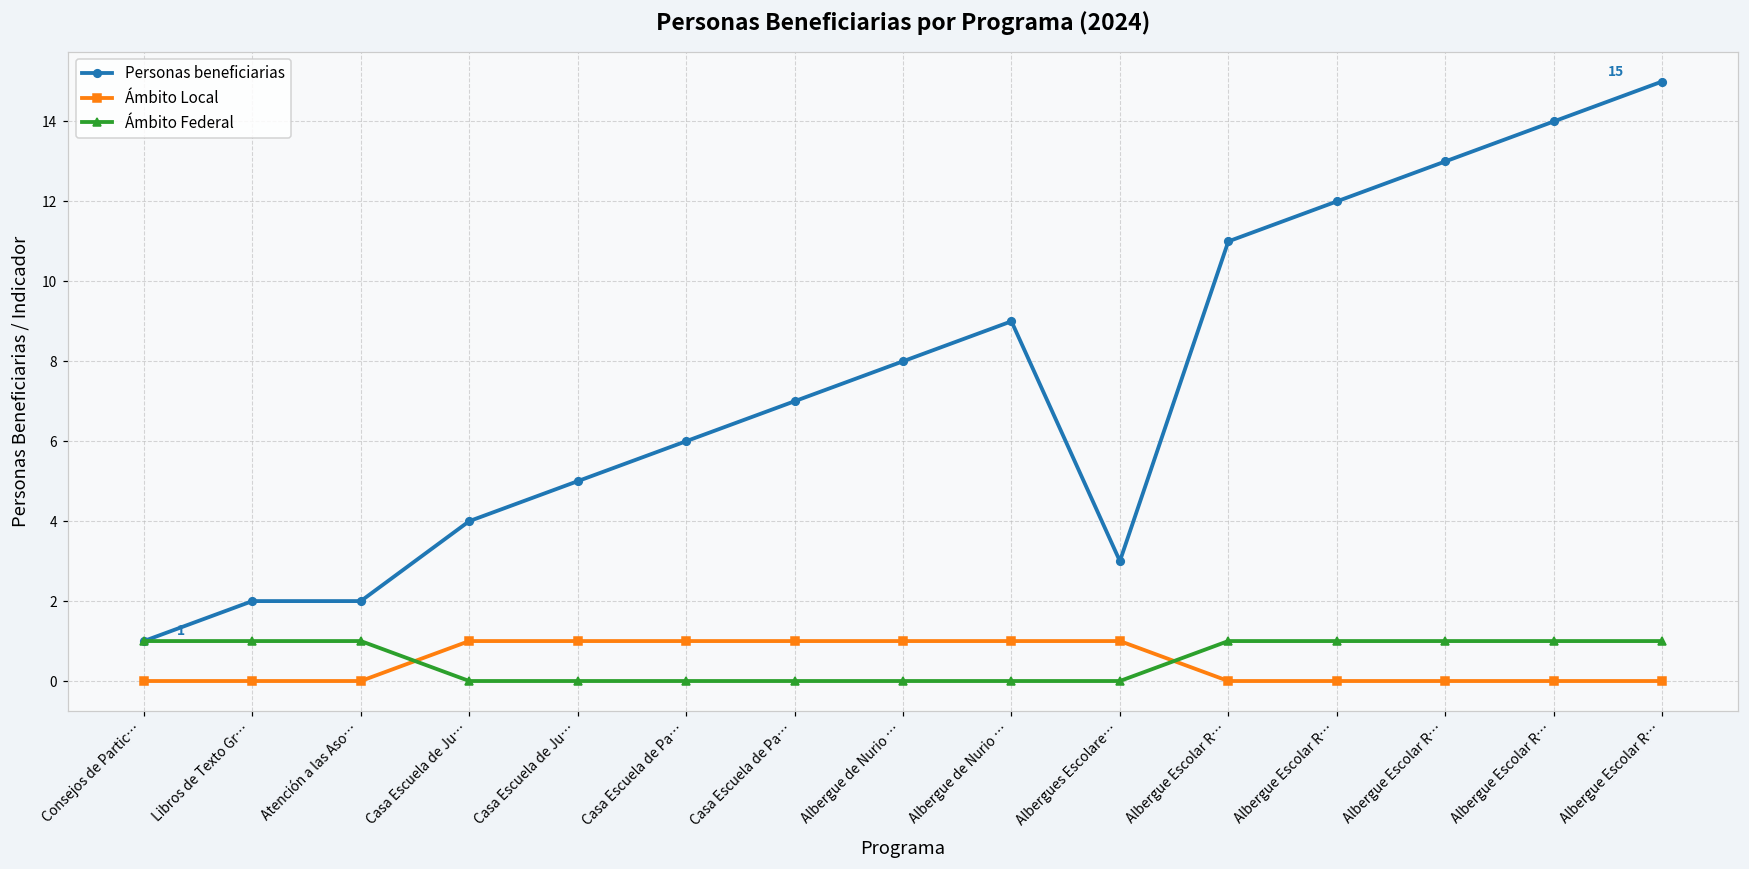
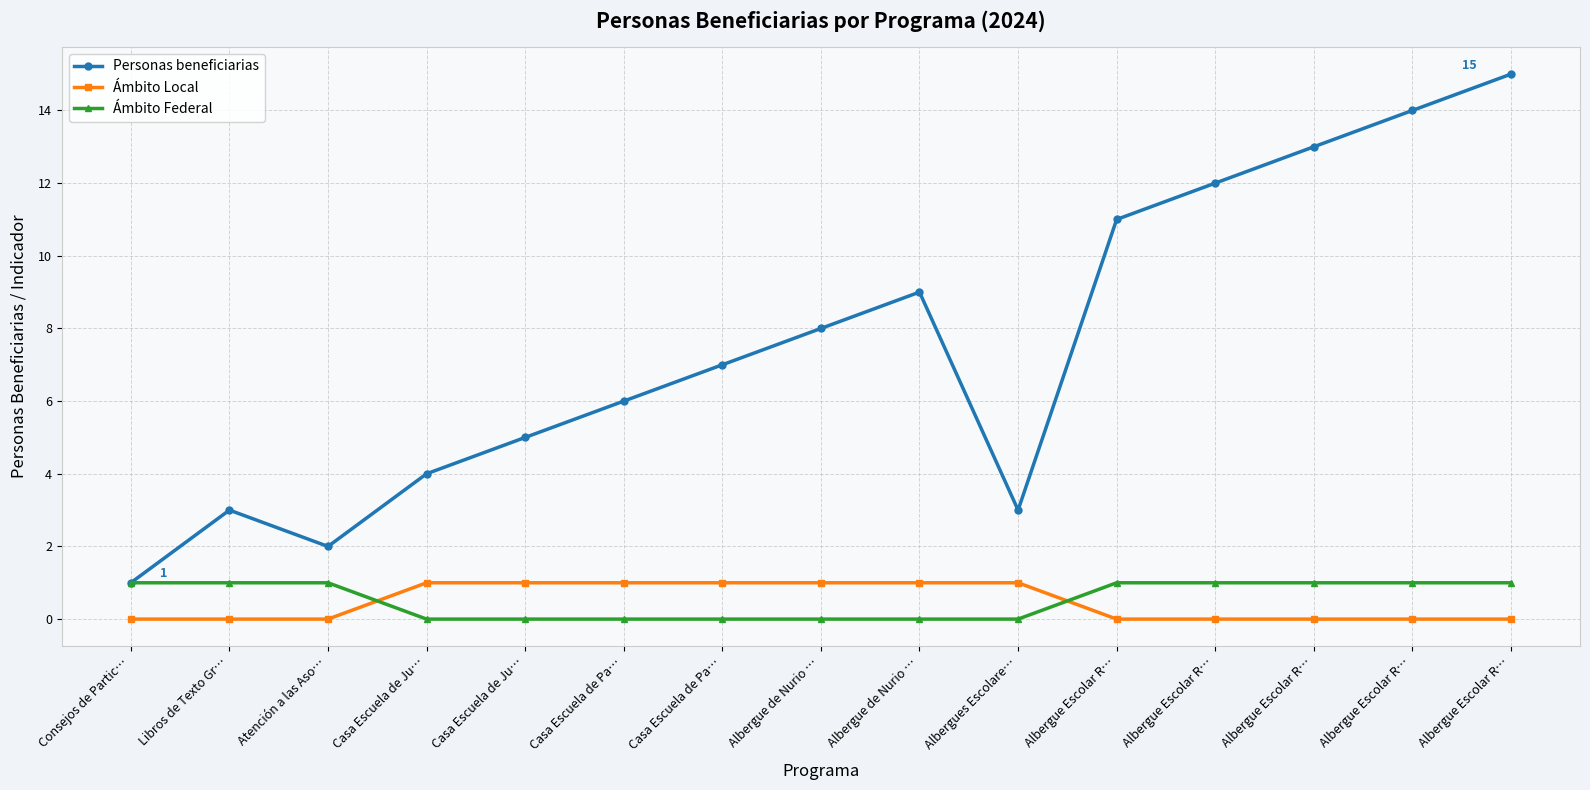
  {
    "Personas beneficiarias": {
-     "Libros de Texto Gr…": 2,
+     "Libros de Texto Gr…": 3,
      "Atención a las Aso…": 2,
      "Albergues Escolare…": 3
    },
    "Ámbito Local": {
      "Consejos de Partic…": 0,
      "Libros de Texto Gr…": 0,
      "Atención a las Aso…": 0,
      "Albergues Escolare…": 1
    },
    "Ámbito Federal": {
      "Libros de Texto Gr…": 1,
      "Atención a las Aso…": 1,
      "Albergues Escolare…": 0
    }
  }
